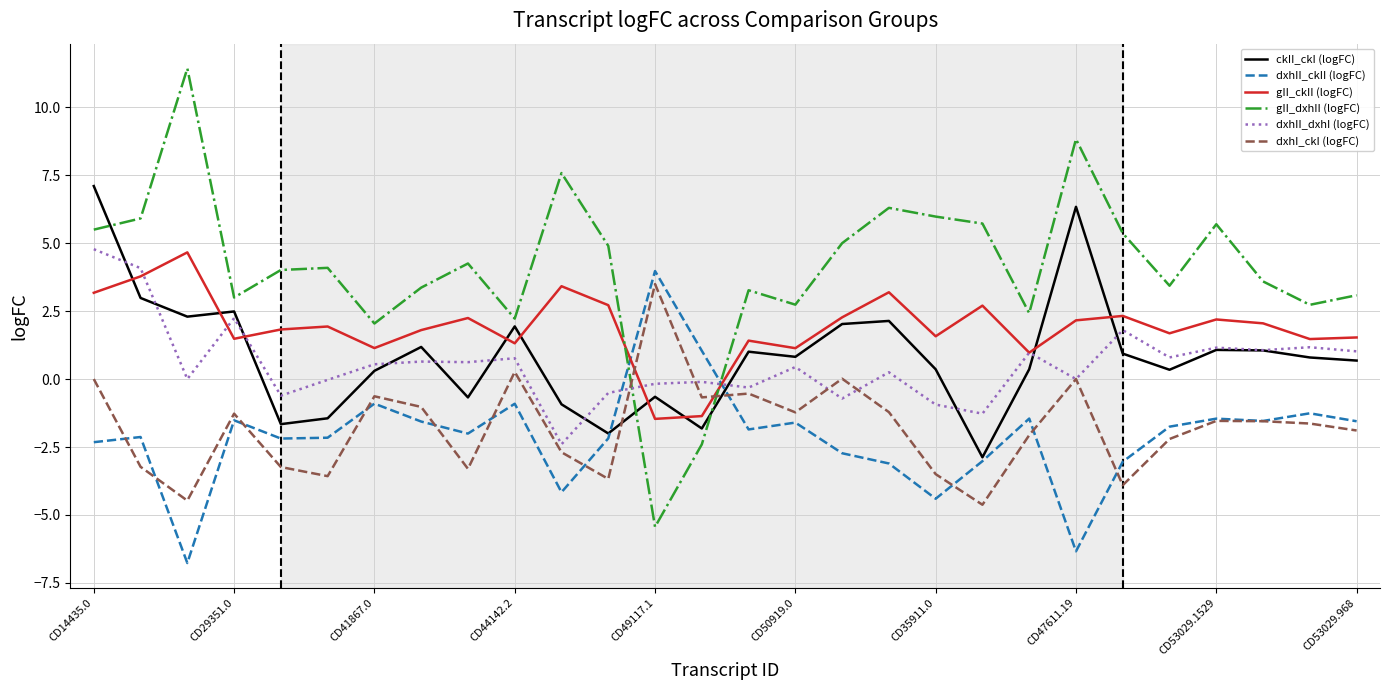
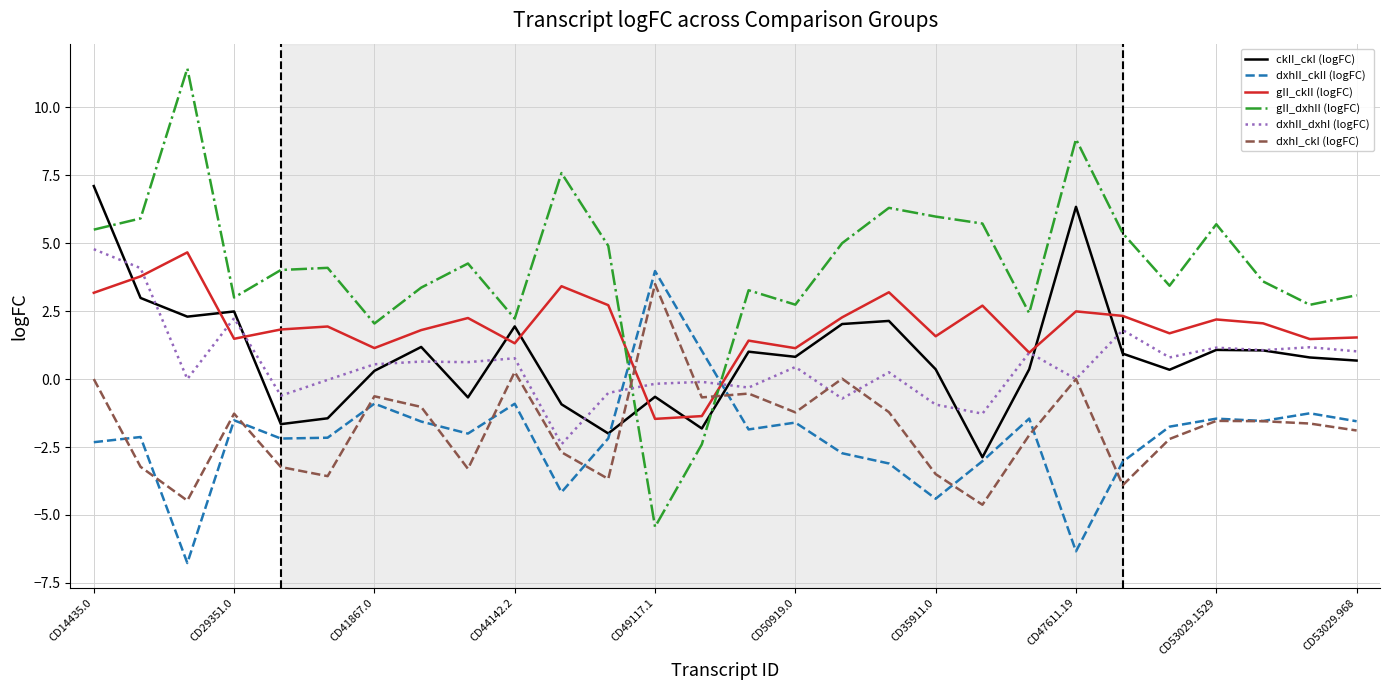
  {
    "ckII_ckI (logFC)": {
      "CD14435.0": 7.1,
      "CD29351.0": 2.5,
      "CD41867.0": 0.3,
      "CD44142.2": 1.9,
      "CD49117.1": -0.7,
      "CD50919.0": 0.8,
      "CD35911.0": 0.4,
      "CD47611.19": 6.3,
      "CD53029.968": 0.7
    },
    "dxhII_ckII (logFC)": {
      "CD14435.0": -2.3,
      "CD29351.0": -1.5,
      "CD41867.0": -0.9,
      "CD44142.2": -0.9,
      "CD49117.1": 4.0,
      "CD50919.0": -1.6,
      "CD35911.0": -4.4,
      "CD47611.19": -6.3,
      "CD53029.968": -1.6
    },
    "gII_ckII (logFC)": {
      "CD14435.0": 3.2,
      "CD29351.0": 1.5,
      "CD41867.0": 1.1,
      "CD44142.2": 1.3,
      "CD49117.1": -1.5,
      "CD50919.0": 1.1,
      "CD35911.0": 1.6,
-     "CD47611.19": 2.2,
+     "CD47611.19": 2.5,
      "CD53029.1529": 2.2,
      "CD53029.968": 1.5
    },
    "gII_dxhII (logFC)": {
      "CD14435.0": 5.5,
      "CD29351.0": 3.0,
      "CD41867.0": 2.0,
      "CD44142.2": 2.2,
      "CD49117.1": -5.4,
      "CD50919.0": 2.7,
      "CD35911.0": 6.0,
      "CD47611.19": 8.8,
      "CD53029.1529": 5.7,
      "CD53029.968": 3.1
    },
    "dxhII_dxhI (logFC)": {
      "CD14435.0": 4.8,
      "CD29351.0": 2.2,
      "CD41867.0": 0.5,
      "CD44142.2": 0.8,
      "CD49117.1": -0.2,
      "CD50919.0": 0.4,
      "CD35911.0": -0.9,
      "CD53029.968": 1.0
    },
    "dxhI_ckI (logFC)": {
      "CD14435.0": 0.0,
      "CD29351.0": -1.3,
      "CD41867.0": -0.6,
      "CD44142.2": 0.3,
      "CD49117.1": 3.5,
      "CD50919.0": -1.2,
      "CD35911.0": -3.5,
      "CD53029.968": -1.9
    }
  }
